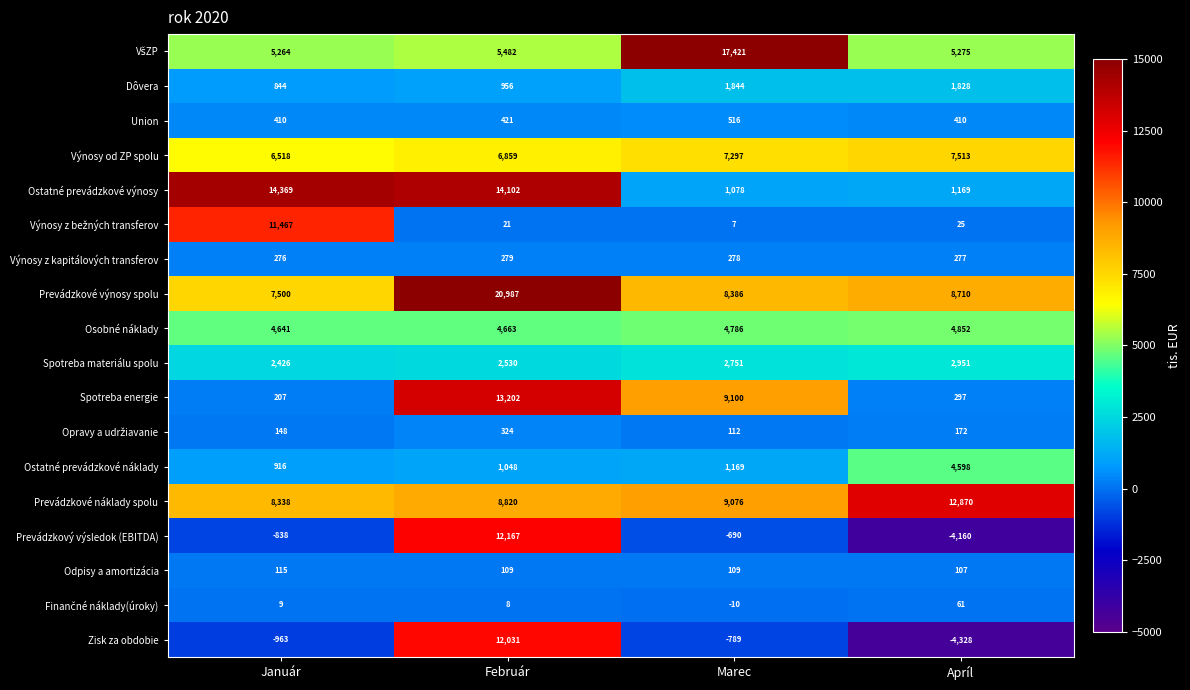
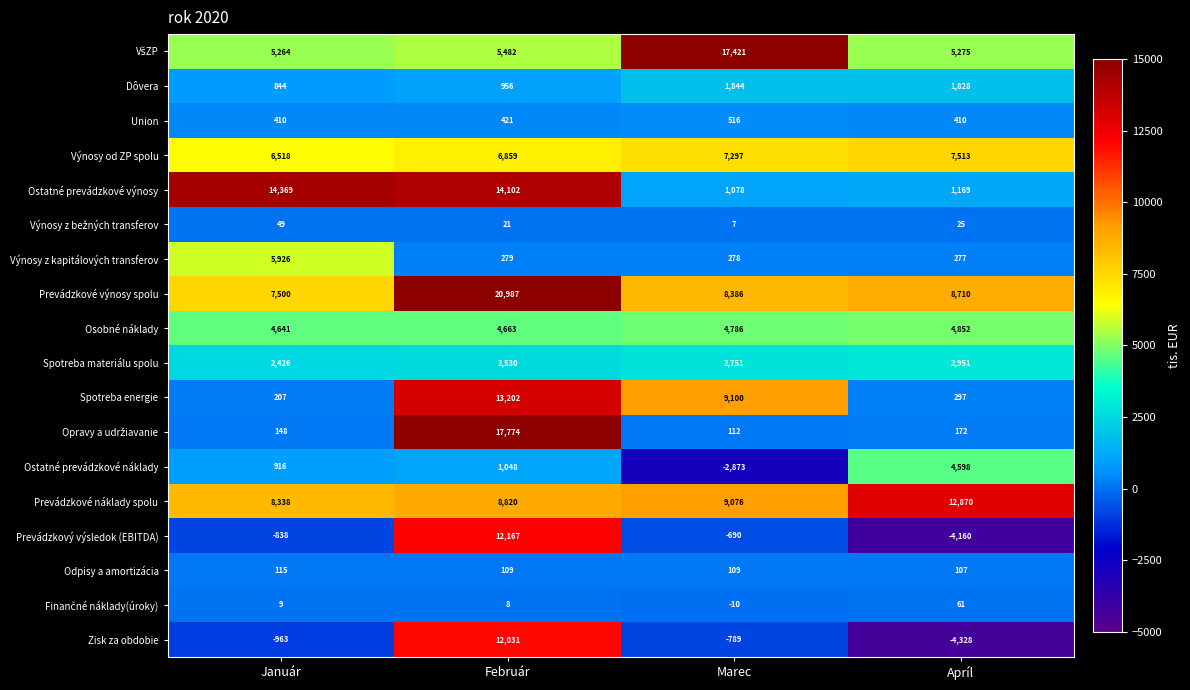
  {
    "VšZP": {
      "Január": "5,264",
      "Február": "5,482",
      "Marec": "17,421",
      "Apríl": "5,275"
    },
    "Dôvera": {
      "Január": "844",
      "Február": "956",
      "Marec": "1,844",
      "Apríl": "1,828"
    },
    "Union": {
      "Január": "410",
      "Február": "421",
      "Marec": "516",
      "Apríl": "410"
    },
    "Výnosy od ZP spolu": {
      "Január": "6,518",
      "Február": "6,859",
      "Marec": "7,297",
      "Apríl": "7,513"
    },
    "Ostatné prevádzkové výnosy": {
      "Január": "14,369",
      "Február": "14,102",
      "Marec": "1,078",
      "Apríl": "1,169"
    },
    "Výnosy z bežných transferov": {
-     "Január": "11,467",
+     "Január": "49",
      "Február": "21",
      "Marec": "7",
      "Apríl": "25"
    },
    "Výnosy z kapitálových transferov": {
-     "Január": "276",
+     "Január": "5,926",
      "Február": "279",
      "Marec": "278",
      "Apríl": "277"
    },
    "Prevádzkové výnosy spolu": {
      "Január": "7,500",
      "Február": "20,987",
      "Marec": "8,386",
      "Apríl": "8,710"
    },
    "Osobné náklady": {
      "Január": "4,641",
      "Február": "4,663",
      "Marec": "4,786",
      "Apríl": "4,852"
    },
    "Spotreba materiálu spolu": {
      "Január": "2,426",
      "Február": "2,530",
      "Marec": "2,751",
      "Apríl": "2,951"
    },
    "Spotreba energie": {
      "Január": "207",
      "Február": "13,202",
      "Marec": "9,100",
      "Apríl": "297"
    },
    "Opravy a udržiavanie": {
      "Január": "148",
-     "Február": "324",
+     "Február": "17,774",
      "Marec": "112",
      "Apríl": "172"
    },
    "Ostatné prevádzkové náklady": {
      "Január": "916",
      "Február": "1,048",
-     "Marec": "1,169",
+     "Marec": "-2,873",
      "Apríl": "4,598"
    },
    "Prevádzkové náklady spolu": {
      "Január": "8,338",
      "Február": "8,820",
      "Marec": "9,076",
      "Apríl": "12,870"
    },
    "Prevádzkový výsledok (EBITDA)": {
      "Január": "-838",
      "Február": "12,167",
      "Marec": "-690",
      "Apríl": "-4,160"
    },
    "Odpisy a amortizácia": {
      "Január": "115",
      "Február": "109",
      "Marec": "109",
      "Apríl": "107"
    },
    "Finančné náklady(úroky)": {
      "Január": "9",
      "Február": "8",
      "Marec": "-10",
      "Apríl": "61"
    },
    "Zisk za obdobie": {
      "Január": "-963",
      "Február": "12,031",
      "Marec": "-789",
      "Apríl": "-4,328"
    }
  }
